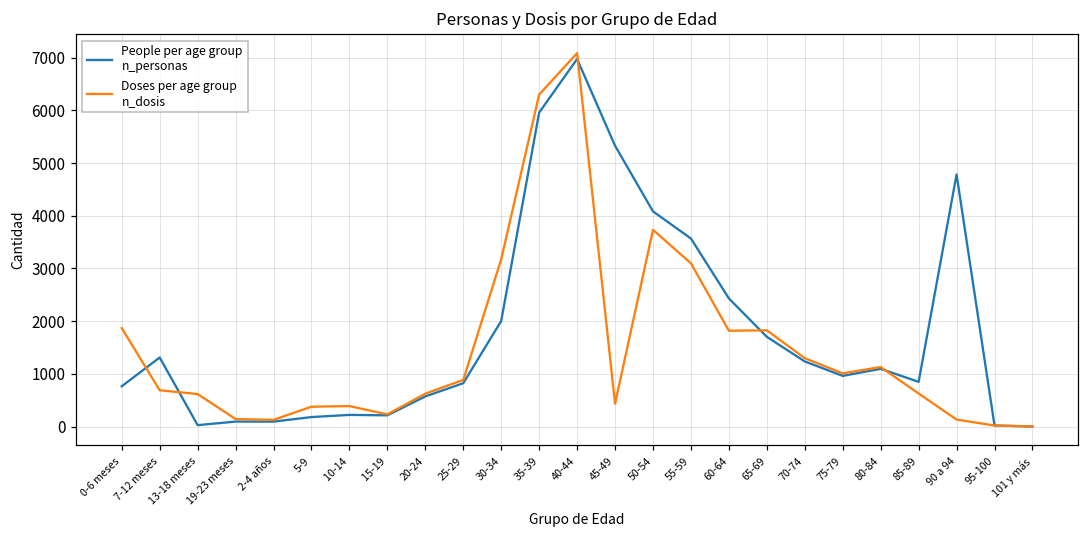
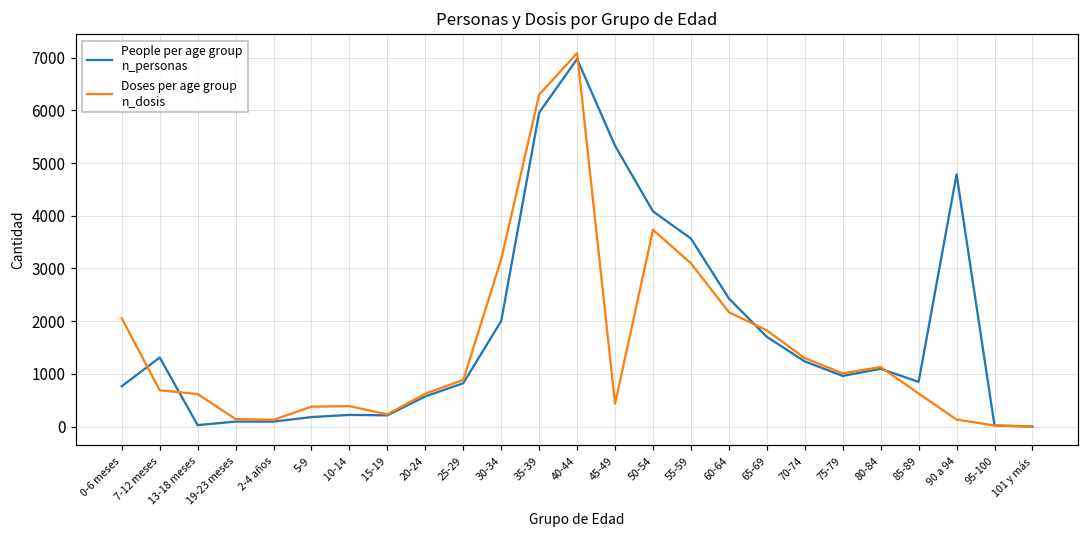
  {
    "People per age group n_personas": {
      "0-6 meses": 800,
      "7-12 meses": 1300,
      "13-18 meses": 0,
      "5-9": 200,
      "10-14": 200,
      "25-29": 800,
      "30-34": 2000,
      "35-39": 6000,
      "40-44": 7000,
      "45-49": 5300,
      "50-54": 4100,
      "55-59": 3600,
      "60-64": 2400,
      "65-69": 1700,
      "70-74": 1200,
      "85-89": 800,
      "90 a 94": 4800
    },
    "Doses per age group n_dosis": {
-     "0-6 meses": 1900,
+     "0-6 meses": 2100,
      "7-12 meses": 700,
      "13-18 meses": 600,
      "5-9": 400,
      "10-14": 400,
      "25-29": 900,
      "30-34": 3200,
      "35-39": 6300,
      "40-44": 7100,
      "45-49": 400,
      "50-54": 3700,
      "55-59": 3100,
-     "60-64": 1800,
+     "60-64": 2200,
      "65-69": 1800,
      "70-74": 1300,
      "85-89": 600,
      "90 a 94": 100
    }
  }
